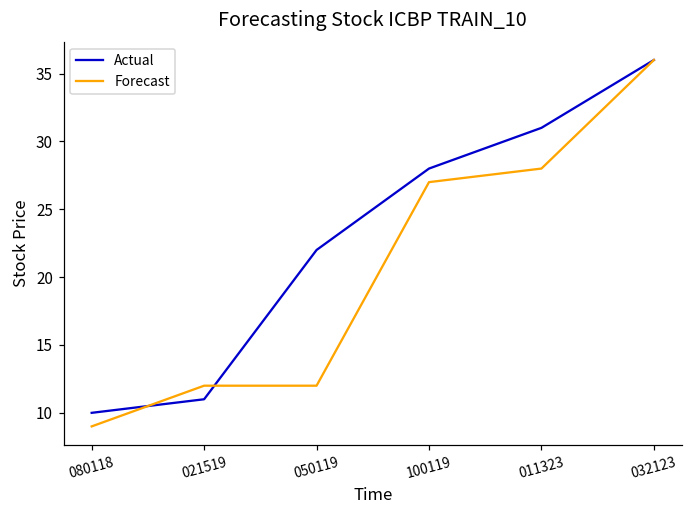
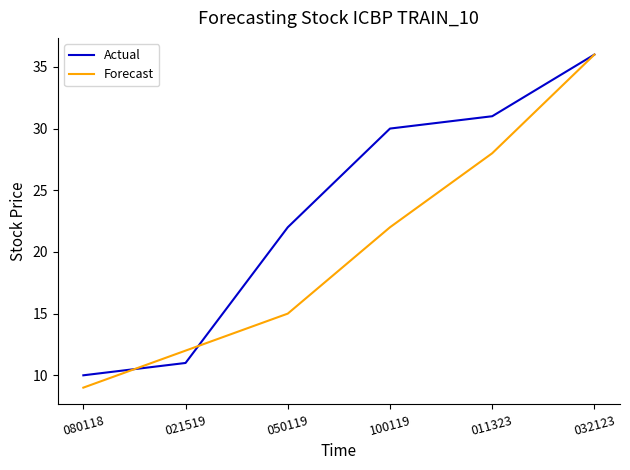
  {
    "Actual": {
      "080118": 10,
      "021519": 11,
      "050119": 22,
-     "100119": 28,
+     "100119": 30,
      "011323": 31
    },
    "Forecast": {
      "080118": 9,
      "021519": 12,
-     "050119": 12,
-     "100119": 27,
+     "050119": 15,
+     "100119": 22,
      "011323": 28
    }
  }
